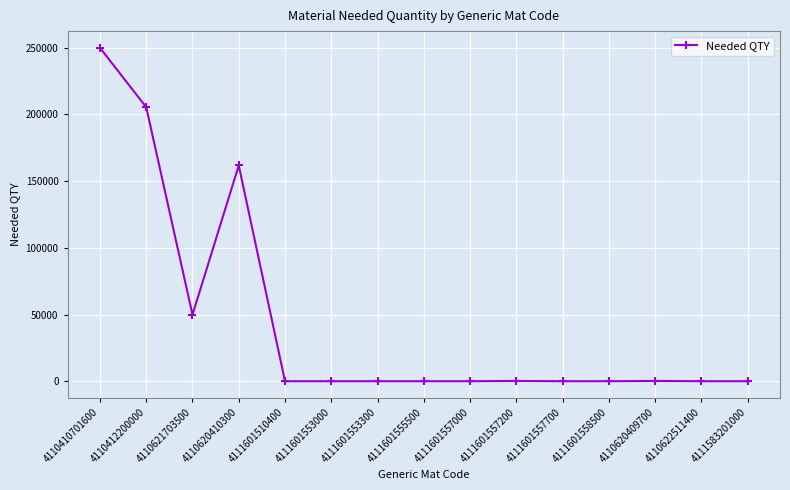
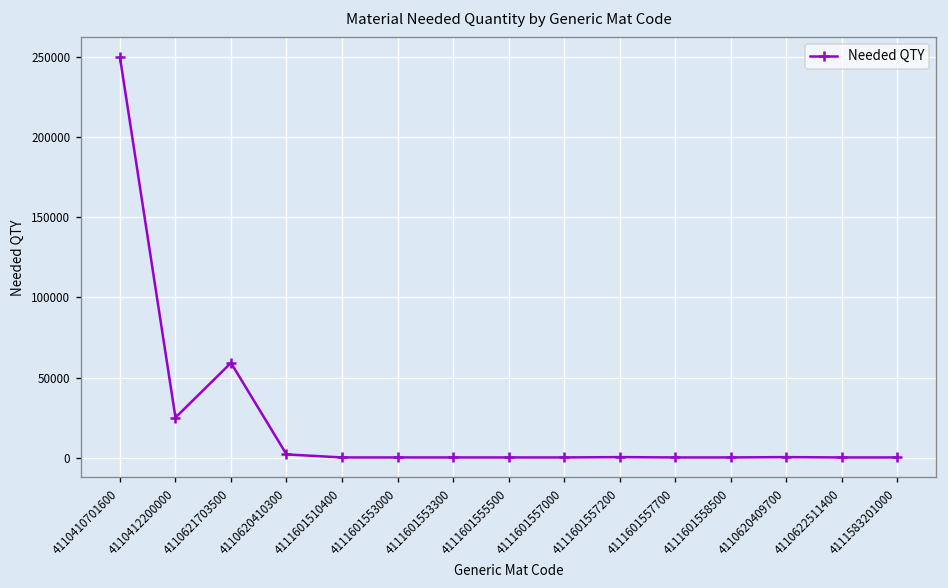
  {
    "4110410701600": 250000,
-   "4110412200000": 205000,
-   "4110621703500": 50000,
-   "4110620410300": 162000,
+   "4110412200000": 25000,
+   "4110621703500": 59000,
+   "4110620410300": 2000,
    "4111601510400": 0,
    "4111601553000": 0,
    "4111601553300": 0,
    "4111601555500": 0,
    "4111601557000": 0,
    "4111601557200": 0,
    "4111601557700": 0,
    "4111601558500": 0,
    "4110620409700": 0,
    "4110622511400": 0,
    "4111583201000": 0
  }
